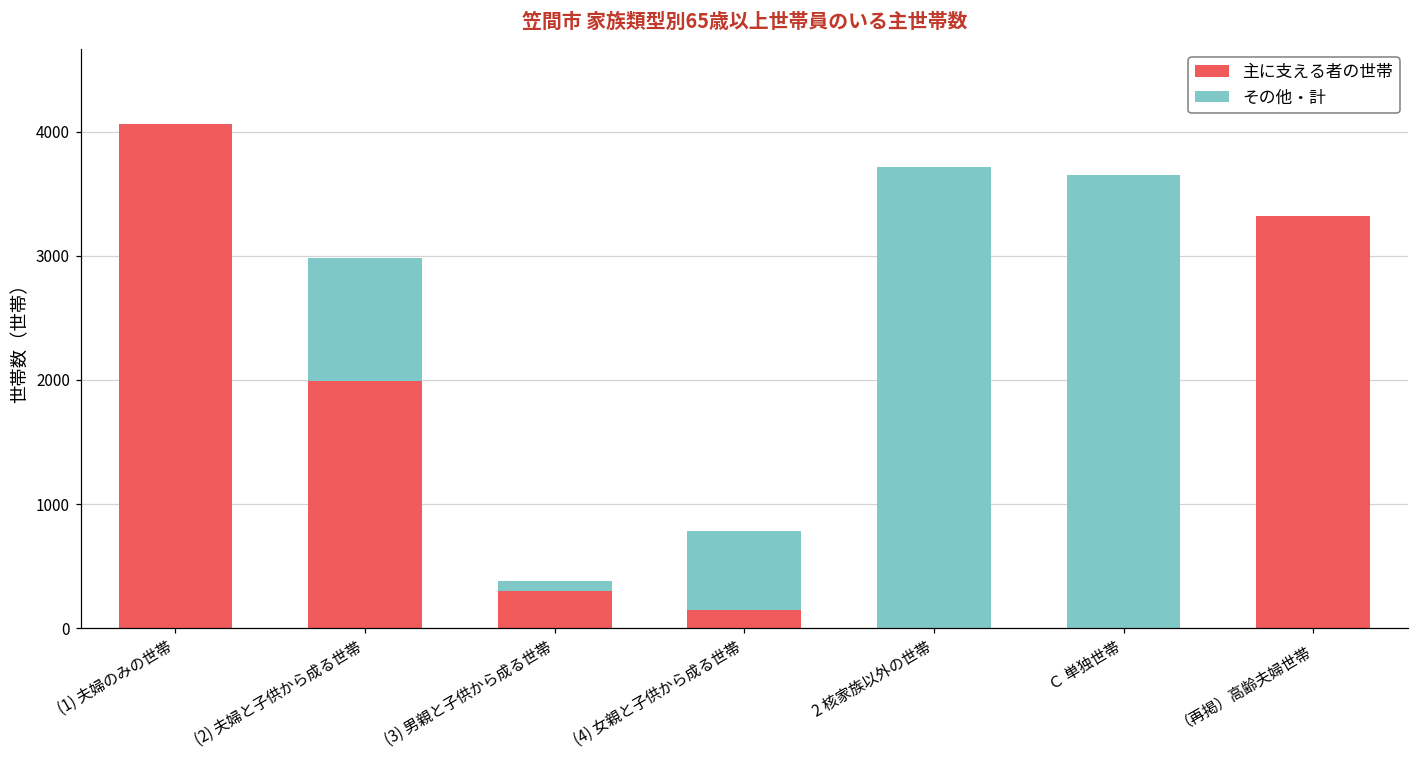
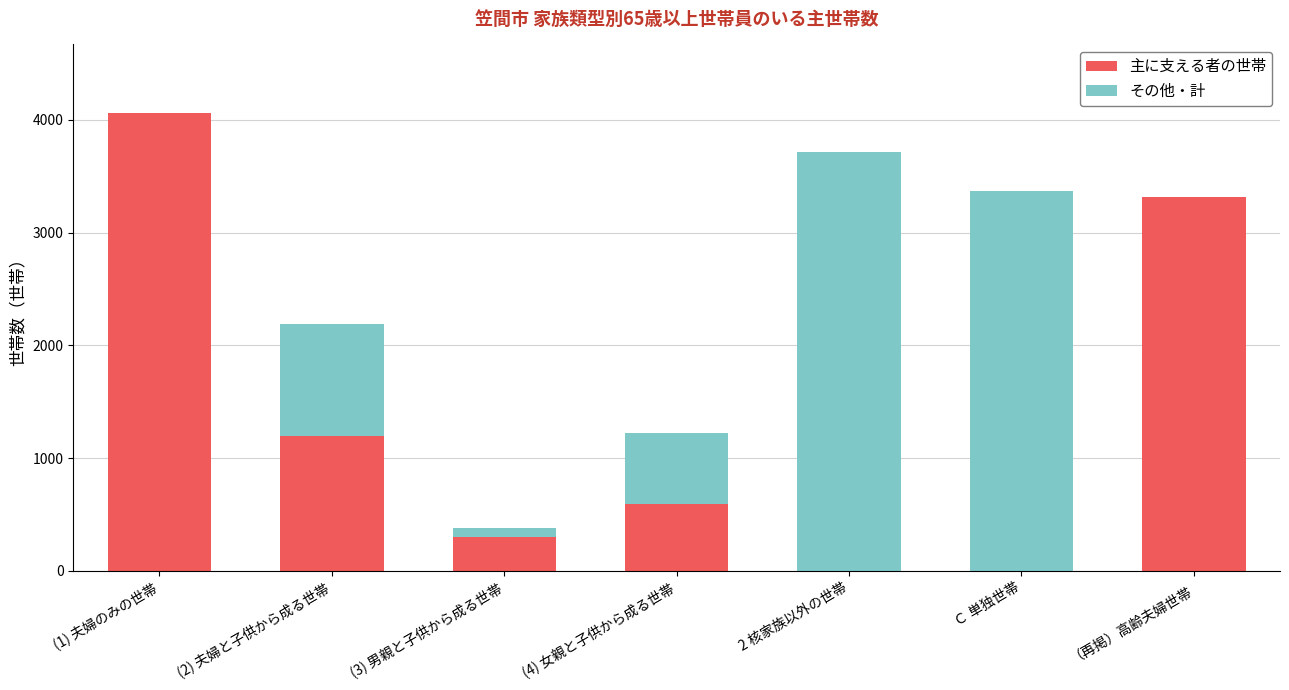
  {
    "主に支える者の世帯": {
      "(1) 夫婦のみの世帯": 4060,
-     "(2) 夫婦と子供から成る世帯": 1990,
+     "(2) 夫婦と子供から成る世帯": 1200,
      "(3) 男親と子供から成る世帯": 300,
-     "(4) 女親と子供から成る世帯": 140,
+     "(4) 女親と子供から成る世帯": 590,
      "2 核家族以外の世帯": 0,
      "Ｃ 単独世帯": 0,
      "（再掲）高齢夫婦世帯": 3320
    },
    "その他・計": {
      "(1) 夫婦のみの世帯": 0,
      "(2) 夫婦と子供から成る世帯": 1000,
      "(3) 男親と子供から成る世帯": 80,
      "(4) 女親と子供から成る世帯": 640,
      "2 核家族以外の世帯": 3720,
-     "Ｃ 単独世帯": 3650,
+     "Ｃ 単独世帯": 3370,
      "（再掲）高齢夫婦世帯": 0
    }
  }
